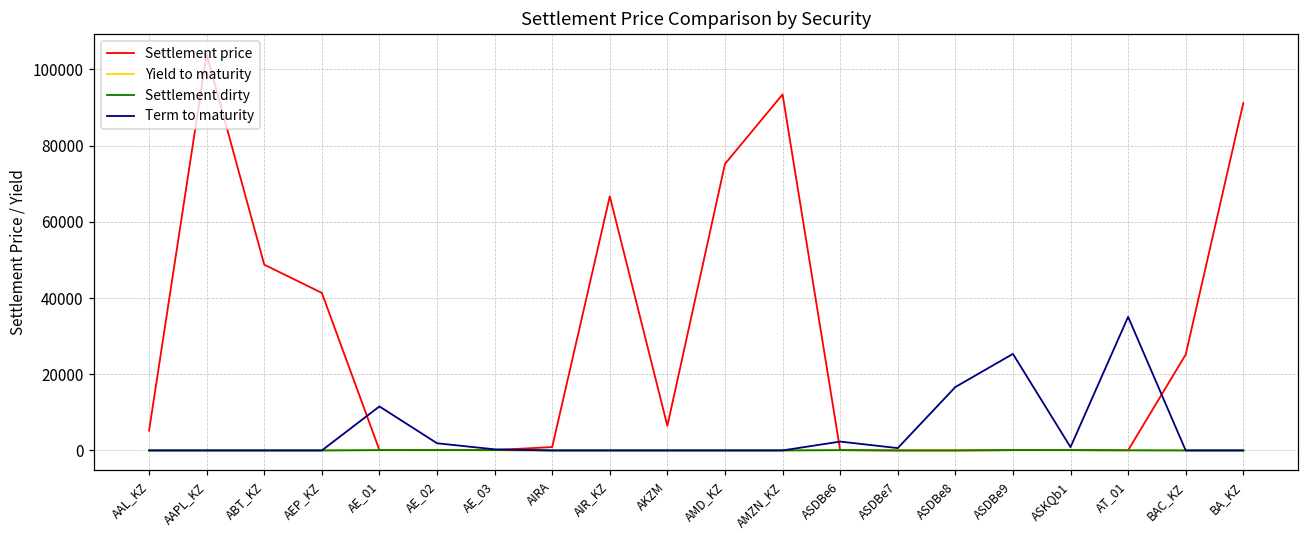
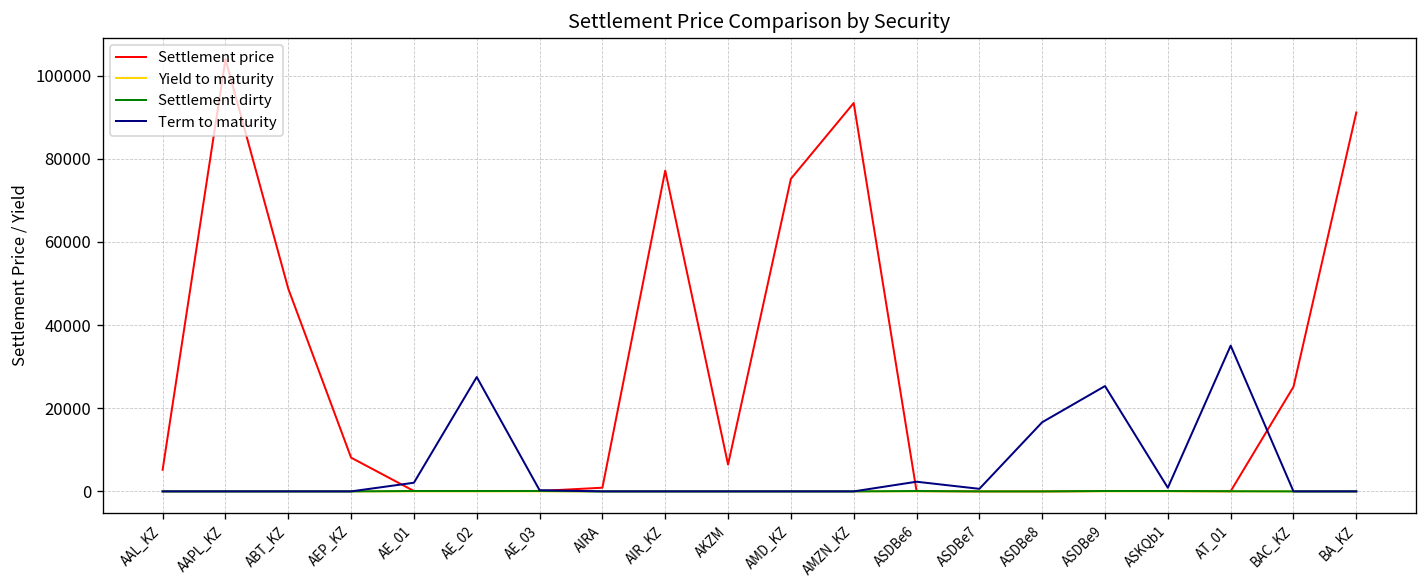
  {
    "Settlement price": {
      "AAL_KZ": 5000,
      "ABT_KZ": 49000,
-     "AEP_KZ": 41000,
+     "AEP_KZ": 8000,
      "AIRA": 1000,
-     "AIR_KZ": 67000,
+     "AIR_KZ": 77000,
      "AKZM": 6000,
      "AMD_KZ": 75000,
      "AMZN_KZ": 93000,
      "BAC_KZ": 25000,
      "BA_KZ": 91000
    },
    "Term to maturity": {
-     "AE_01": 12000,
-     "AE_02": 2000,
+     "AE_01": 2000,
+     "AE_02": 28000,
      "ASDBe6": 2000,
      "ASDBe8": 17000,
      "ASDBe9": 25000,
      "ASKQb1": 1000,
      "AT_01": 35000
    }
  }
